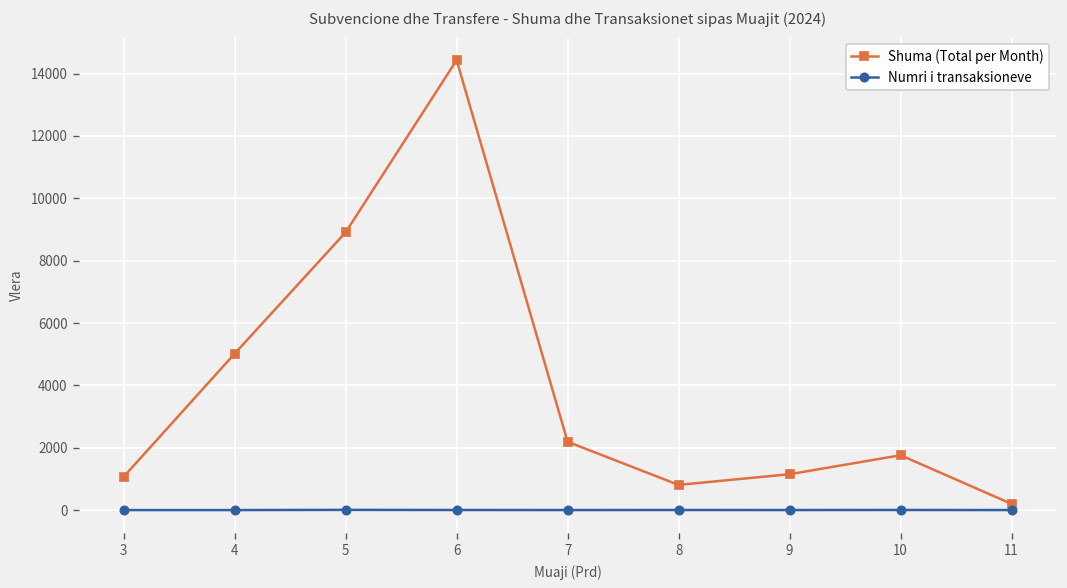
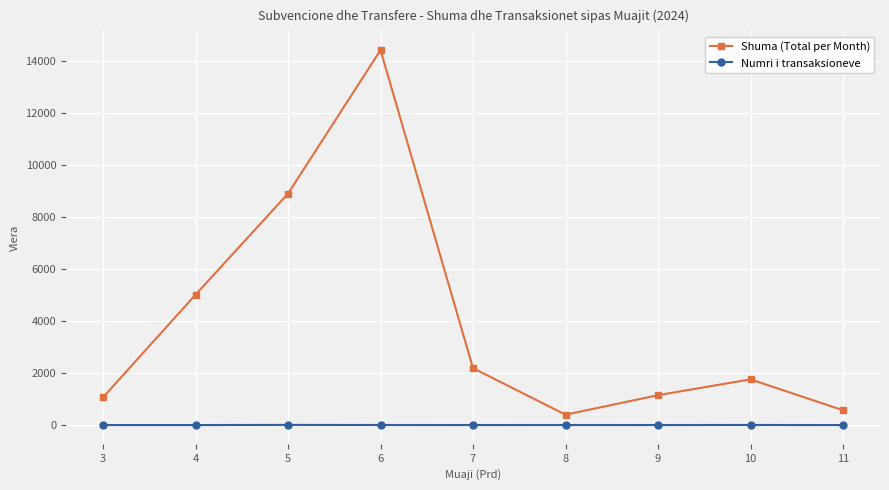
  {
    "Shuma (Total per Month)": {
      "3": 1100,
      "4": 5000,
      "5": 8900,
      "6": 14400,
      "7": 2200,
-     "8": 800,
+     "8": 400,
      "9": 1200,
      "10": 1800,
-     "11": 200
+     "11": 600
    },
    "Numri i transaksioneve": {
      "3": 0,
      "4": 0,
      "5": 0,
      "6": 0,
      "7": 0,
      "8": 0,
      "9": 0,
      "10": 0,
      "11": 0
    }
  }
